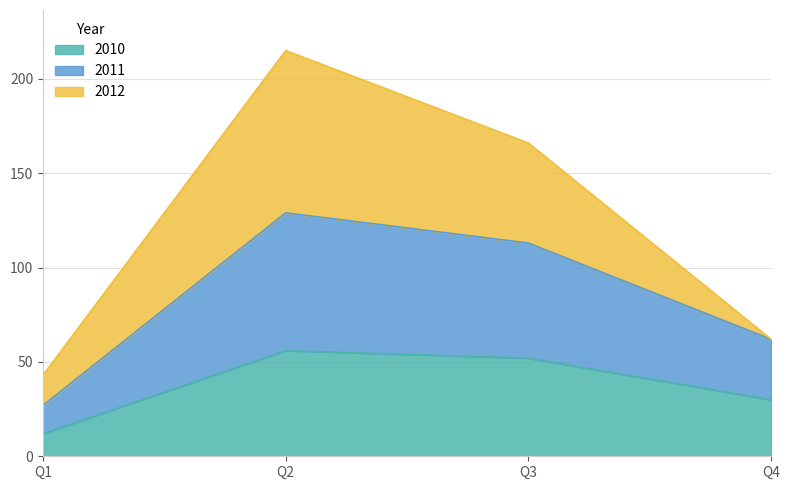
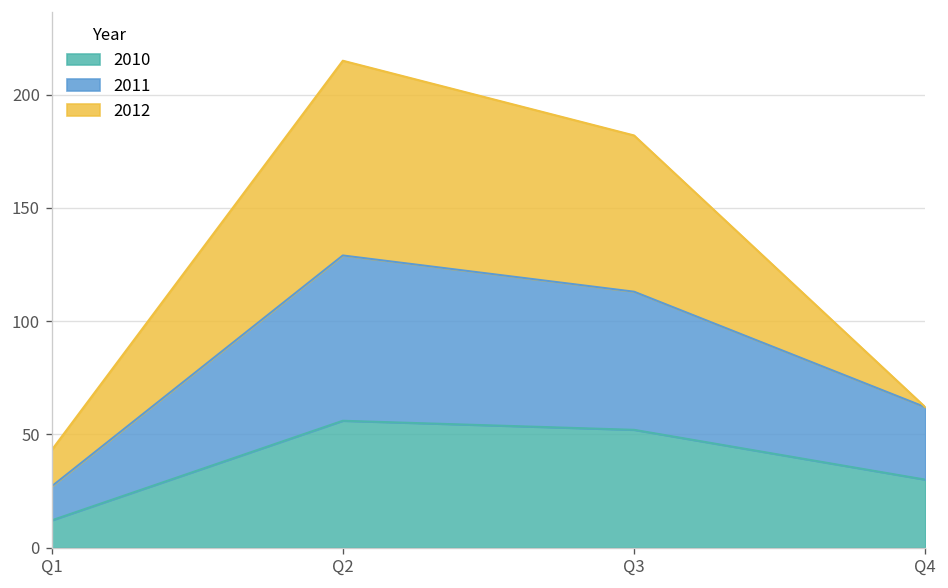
  {
    "2012": {
      "Q1": 16,
      "Q2": 86,
-     "Q3": 53
+     "Q3": 69
    }
  }
